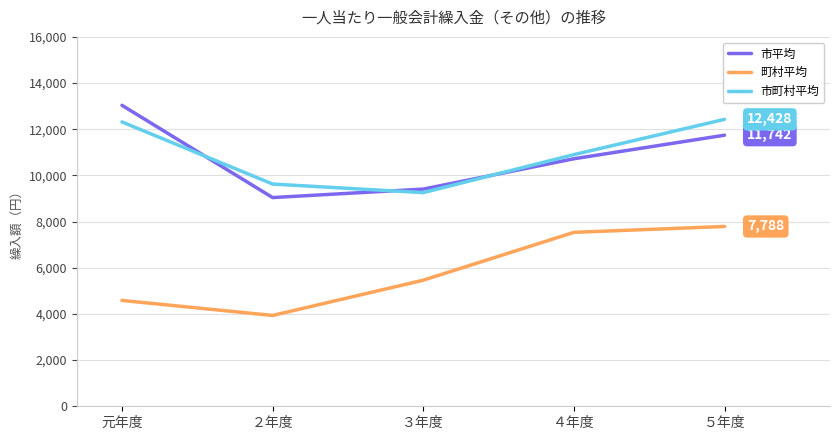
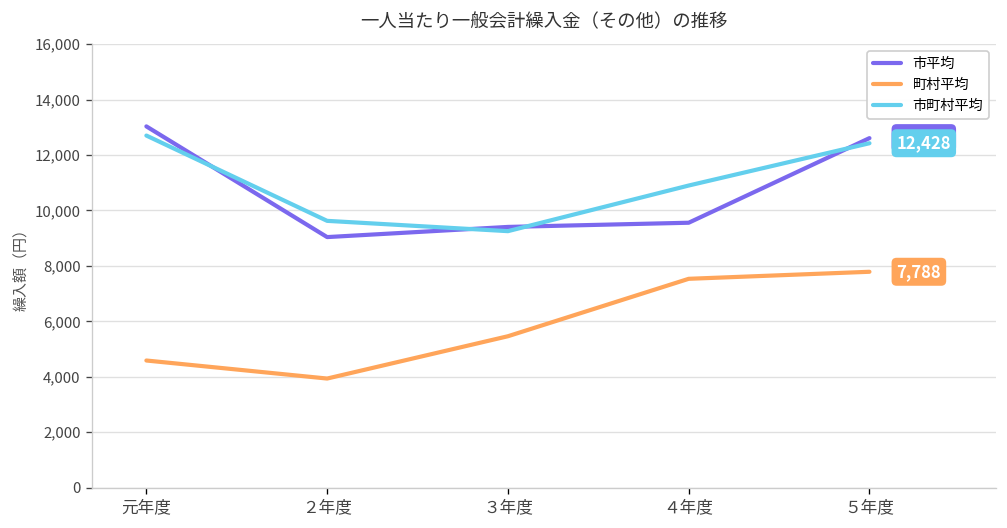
  {
    "市平均": {
-     "４年度": "10,700",
-     "５年度": "11,742"
+     "４年度": "9,600",
+     "５年度": "12,612"
    },
    "町村平均": {
      "元年度": "4,600",
      "２年度": "3,900",
      "３年度": "5,500",
      "４年度": "7,500"
    },
    "市町村平均": {
-     "元年度": "12,300",
+     "元年度": "12,700",
      "２年度": "9,600",
      "３年度": "9,300",
      "４年度": "10,900"
    }
  }
